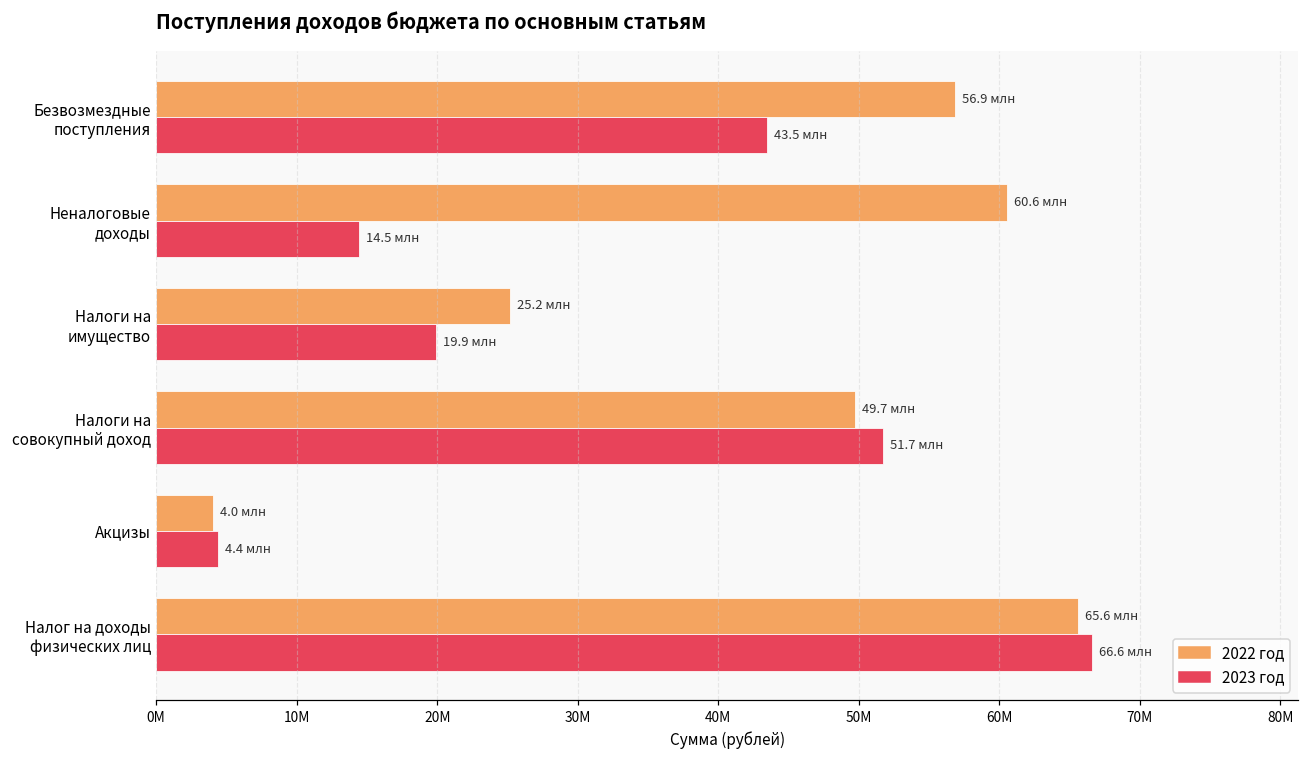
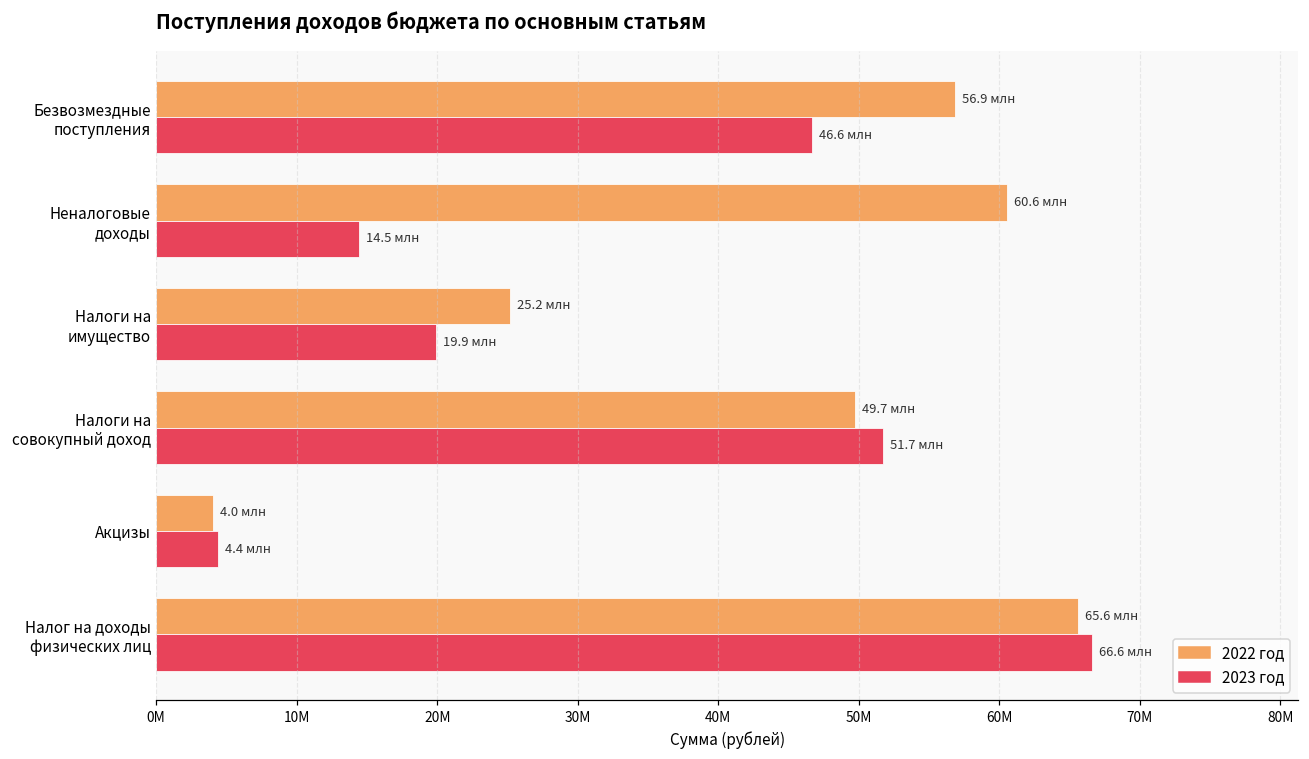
  {
    "2023 год": {
-     "Безвозмездные поступления": 43.5
+     "Безвозмездные поступления": 46.6
    }
  }
